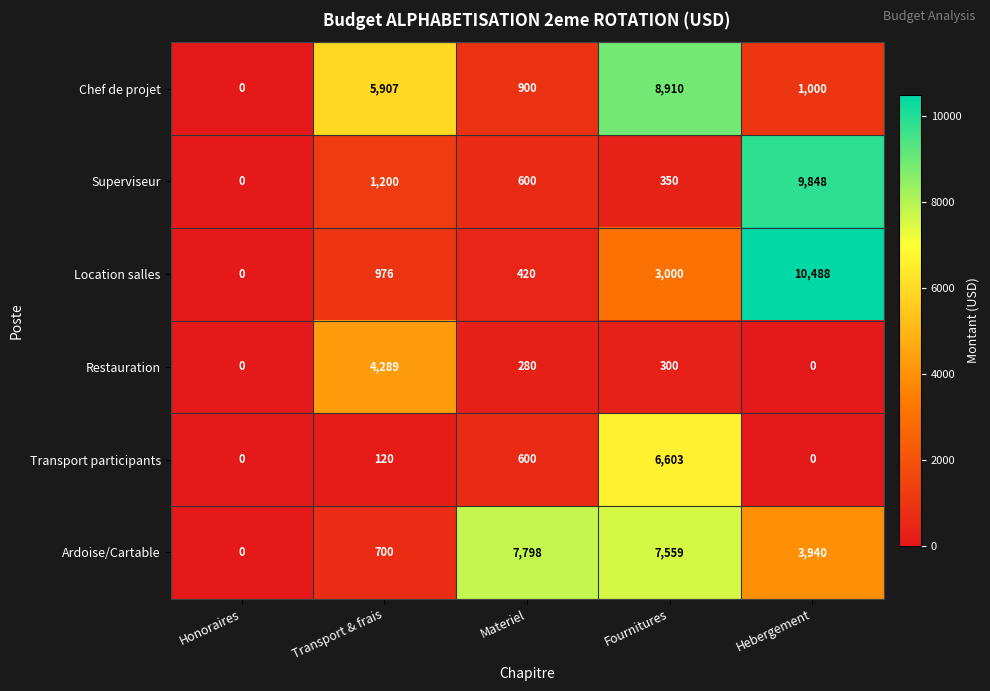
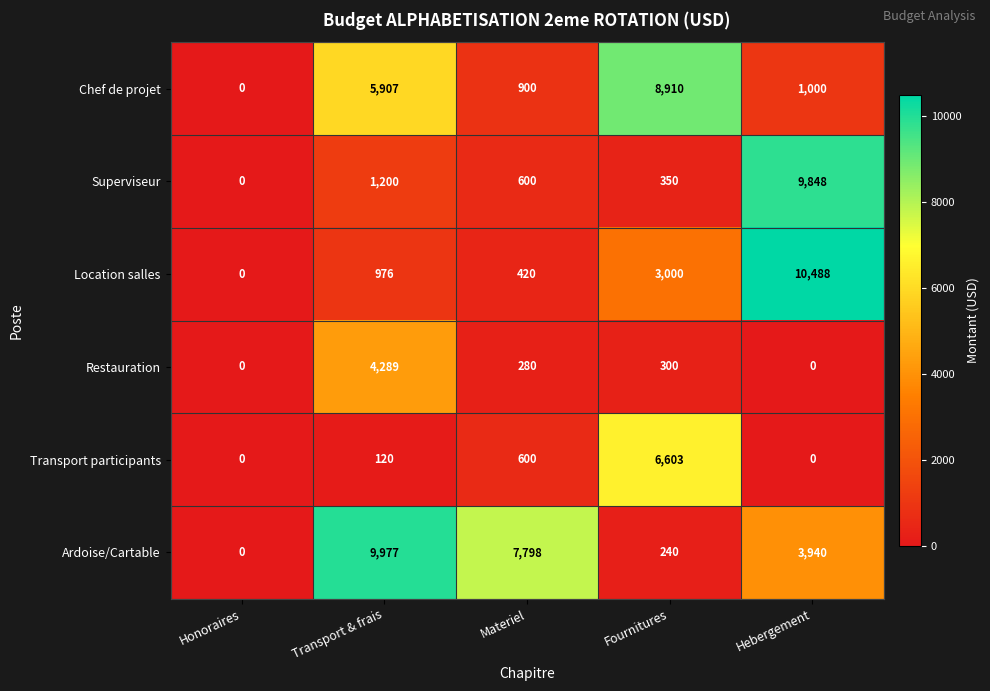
  {
    "Chef de projet": {
      "Honoraires": "0",
      "Transport & frais": "5,907",
      "Materiel": "900",
      "Fournitures": "8,910",
      "Hebergement": "1,000"
    },
    "Superviseur": {
      "Honoraires": "0",
      "Transport & frais": "1,200",
      "Materiel": "600",
      "Fournitures": "350",
      "Hebergement": "9,848"
    },
    "Location salles": {
      "Honoraires": "0",
      "Transport & frais": "976",
      "Materiel": "420",
      "Fournitures": "3,000",
      "Hebergement": "10,488"
    },
    "Restauration": {
      "Honoraires": "0",
      "Transport & frais": "4,289",
      "Materiel": "280",
      "Fournitures": "300",
      "Hebergement": "0"
    },
    "Transport participants": {
      "Honoraires": "0",
      "Transport & frais": "120",
      "Materiel": "600",
      "Fournitures": "6,603",
      "Hebergement": "0"
    },
    "Ardoise/Cartable": {
      "Honoraires": "0",
-     "Transport & frais": "700",
+     "Transport & frais": "9,977",
      "Materiel": "7,798",
-     "Fournitures": "7,559",
+     "Fournitures": "240",
      "Hebergement": "3,940"
    }
  }
